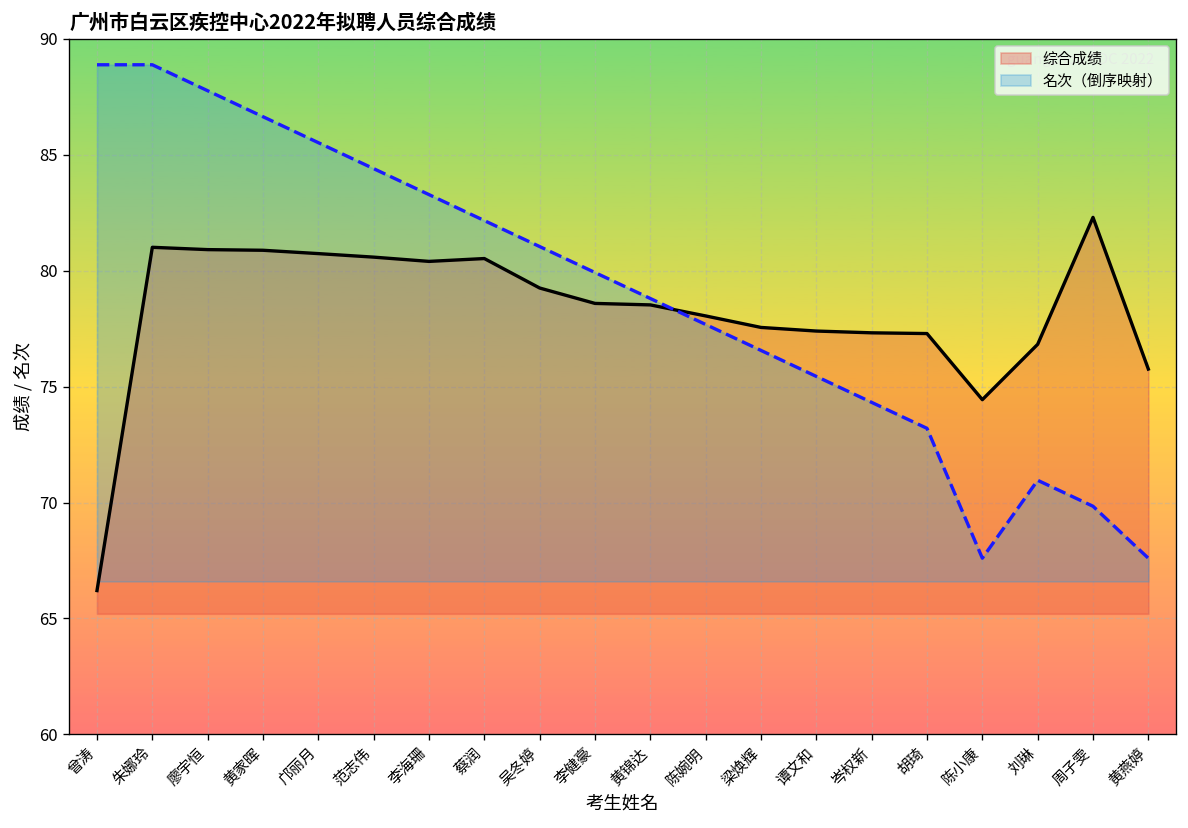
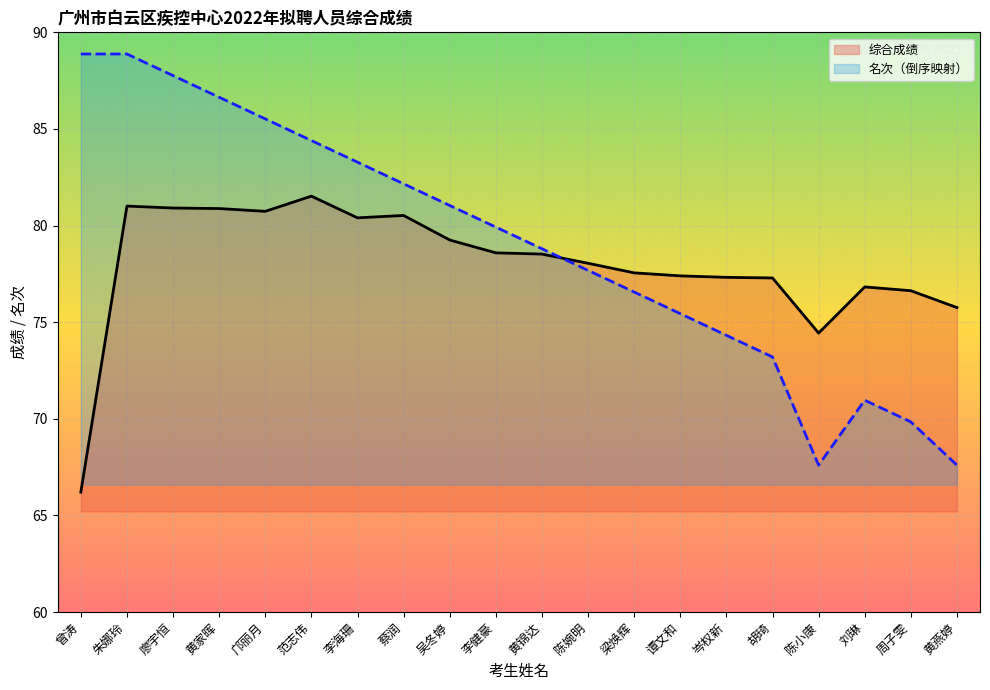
  {
    "综合成绩": {
      "曾涛": 66.2,
      "朱娜玲": 81.0,
      "廖宇恒": 80.9,
      "黄家晖": 80.9,
      "邝丽月": 80.7,
-     "范志伟": 80.6,
+     "范志伟": 81.5,
      "李海珊": 80.4,
      "蔡润": 80.5,
      "吴冬婷": 79.3,
      "李健豪": 78.6,
      "黄锦达": 78.5,
      "陈婉明": 78.0,
      "梁焕辉": 77.6,
      "谭文和": 77.4,
      "岑权新": 77.3,
      "胡琦": 77.3,
      "陈小康": 74.4,
      "刘琳": 76.8,
-     "周子雯": 82.3,
+     "周子雯": 76.6,
      "黄燕婷": 75.8
    },
    "名次（倒序映射）": {
      "曾涛": 88.9,
      "朱娜玲": 88.9,
      "廖宇恒": 87.8,
      "黄家晖": 86.6,
      "邝丽月": 85.5,
      "范志伟": 84.4,
      "李海珊": 83.3,
      "蔡润": 82.2,
      "吴冬婷": 81.0,
      "李健豪": 79.9,
      "黄锦达": 78.8,
      "陈婉明": 77.7,
      "梁焕辉": 76.6,
      "谭文和": 75.4,
      "岑权新": 74.3,
      "胡琦": 73.2,
      "陈小康": 67.6,
      "刘琳": 71.0,
      "周子雯": 69.8,
      "黄燕婷": 67.6
    }
  }
